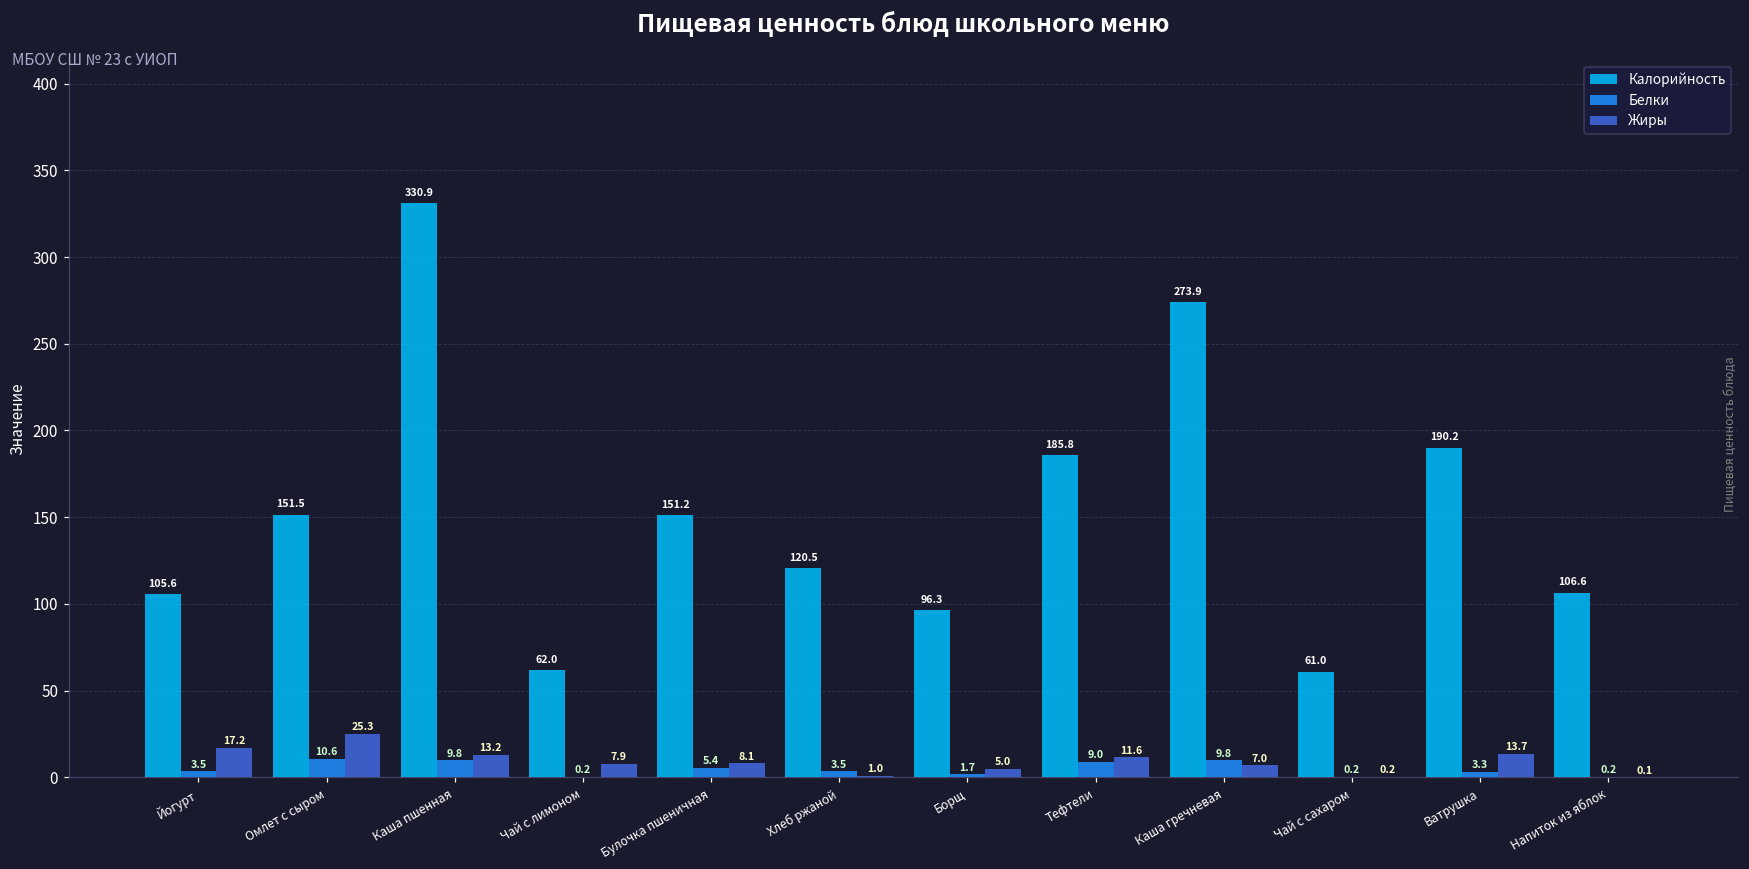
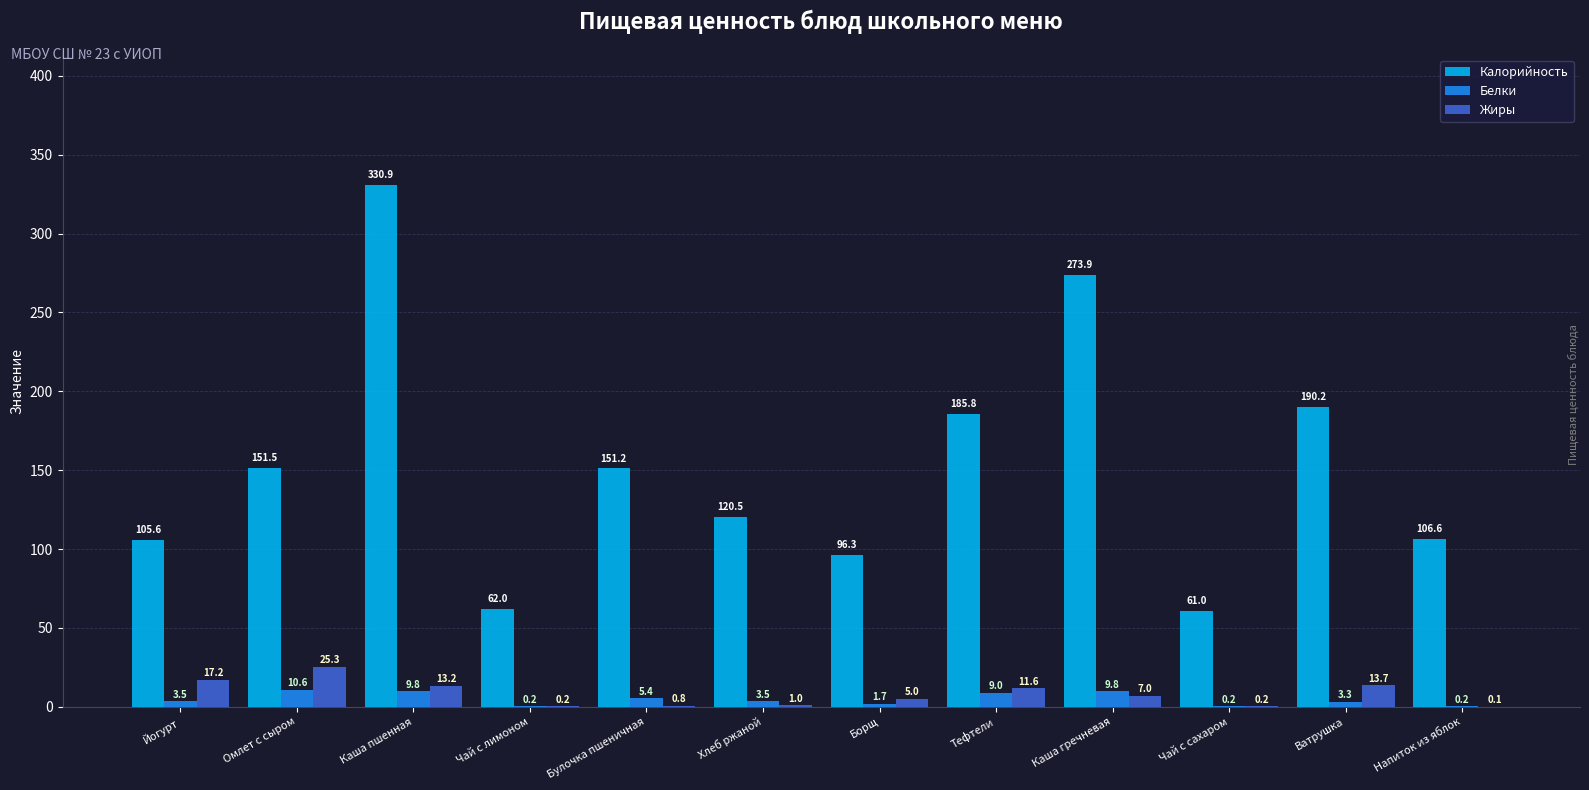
  {
    "Жиры": {
      "Йогурт": 17.2,
      "Омлет с сыром": 25.3,
      "Каша пшенная": 13.2,
-     "Чай с лимоном": 7.9,
-     "Булочка пшеничная": 8.1,
+     "Чай с лимоном": 0.2,
+     "Булочка пшеничная": 0.8,
      "Хлеб ржаной": 1.0,
      "Борщ": 5.0,
      "Тефтели": 11.6,
      "Каша гречневая": 7.0,
      "Чай с сахаром": 0.2,
      "Ватрушка": 13.7,
      "Напиток из яблок": 0.1
    }
  }
